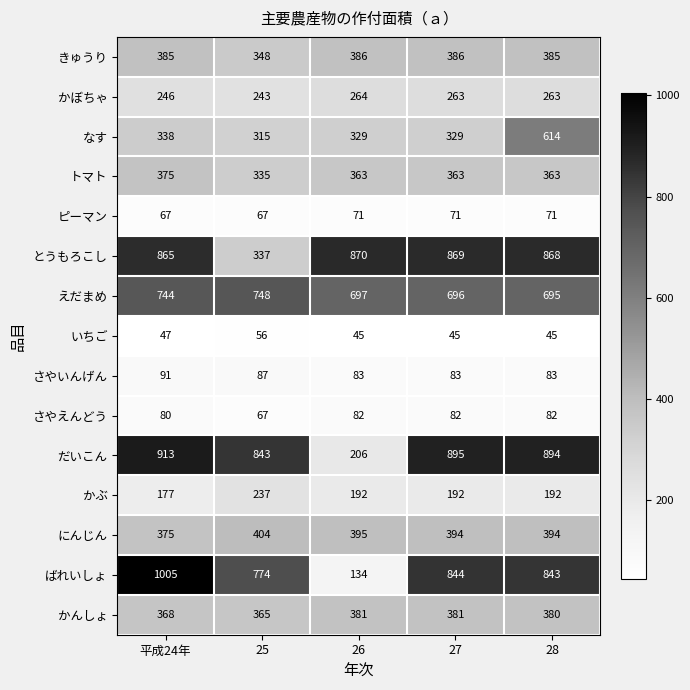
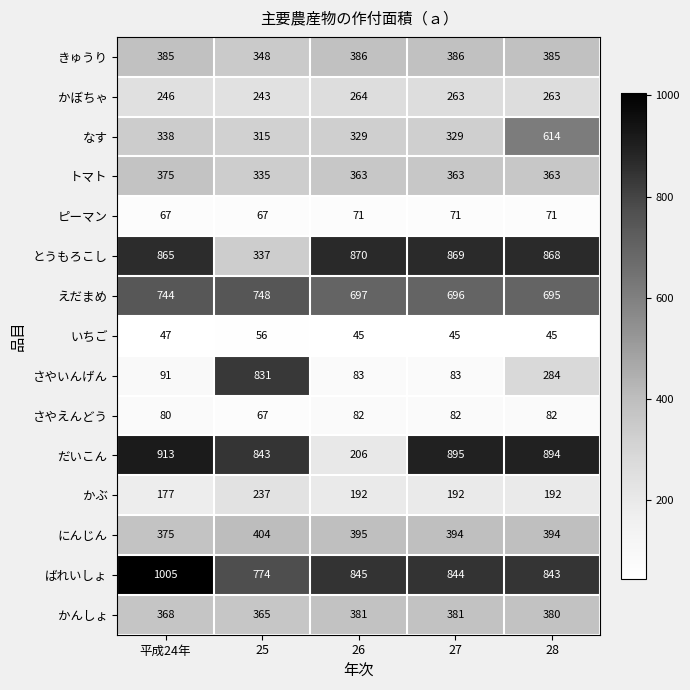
  {
    "きゅうり": {
      "平成24年": 385,
      "25": 348,
      "26": 386,
      "27": 386,
      "28": 385
    },
    "かぼちゃ": {
      "平成24年": 246,
      "25": 243,
      "26": 264,
      "27": 263,
      "28": 263
    },
    "なす": {
      "平成24年": 338,
      "25": 315,
      "26": 329,
      "27": 329,
      "28": 614
    },
    "トマト": {
      "平成24年": 375,
      "25": 335,
      "26": 363,
      "27": 363,
      "28": 363
    },
    "ピーマン": {
      "平成24年": 67,
      "25": 67,
      "26": 71,
      "27": 71,
      "28": 71
    },
    "とうもろこし": {
      "平成24年": 865,
      "25": 337,
      "26": 870,
      "27": 869,
      "28": 868
    },
    "えだまめ": {
      "平成24年": 744,
      "25": 748,
      "26": 697,
      "27": 696,
      "28": 695
    },
    "いちご": {
      "平成24年": 47,
      "25": 56,
      "26": 45,
      "27": 45,
      "28": 45
    },
    "さやいんげん": {
      "平成24年": 91,
-     "25": 87,
+     "25": 831,
      "26": 83,
      "27": 83,
-     "28": 83
+     "28": 284
    },
    "さやえんどう": {
      "平成24年": 80,
      "25": 67,
      "26": 82,
      "27": 82,
      "28": 82
    },
    "だいこん": {
      "平成24年": 913,
      "25": 843,
      "26": 206,
      "27": 895,
      "28": 894
    },
    "かぶ": {
      "平成24年": 177,
      "25": 237,
      "26": 192,
      "27": 192,
      "28": 192
    },
    "にんじん": {
      "平成24年": 375,
      "25": 404,
      "26": 395,
      "27": 394,
      "28": 394
    },
    "ばれいしょ": {
      "平成24年": 1005,
      "25": 774,
-     "26": 134,
+     "26": 845,
      "27": 844,
      "28": 843
    },
    "かんしょ": {
      "平成24年": 368,
      "25": 365,
      "26": 381,
      "27": 381,
      "28": 380
    }
  }
